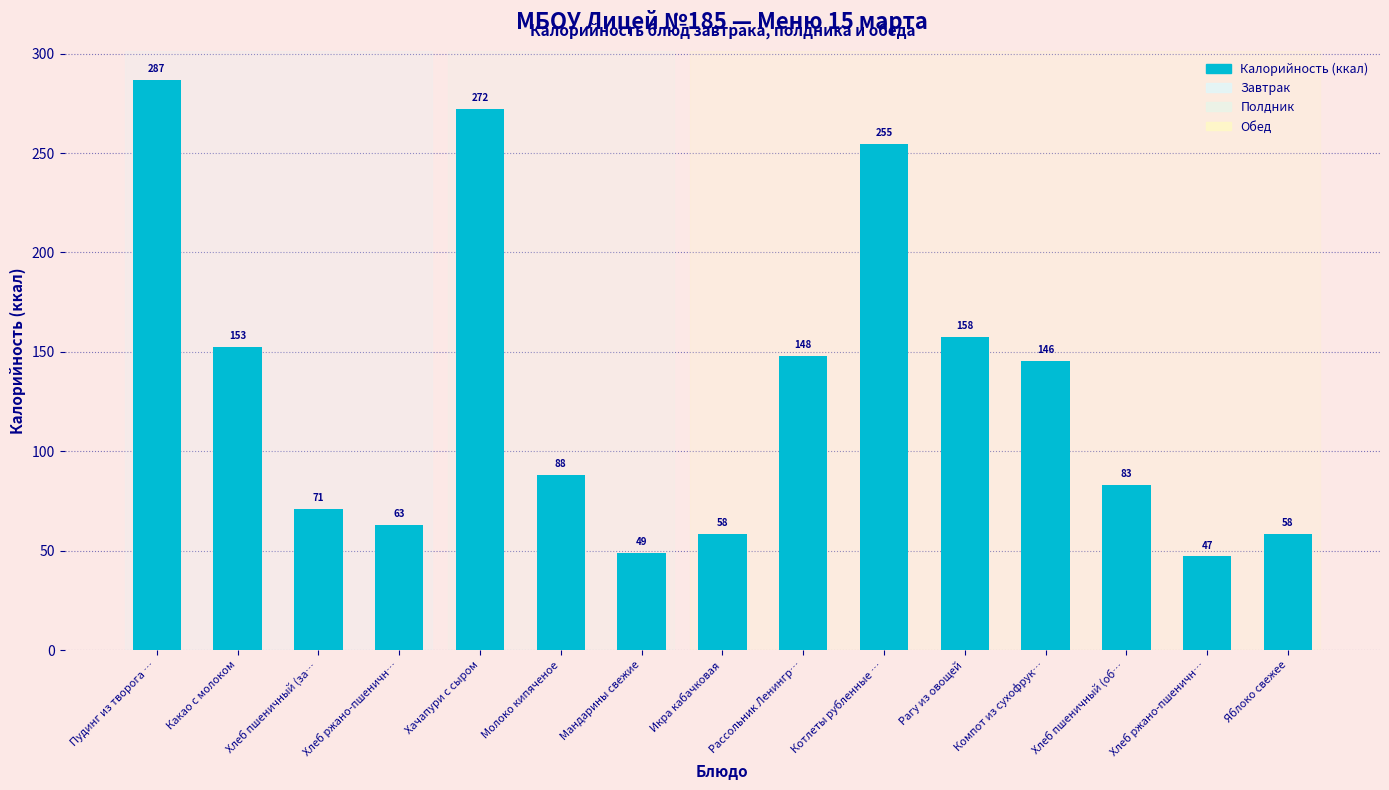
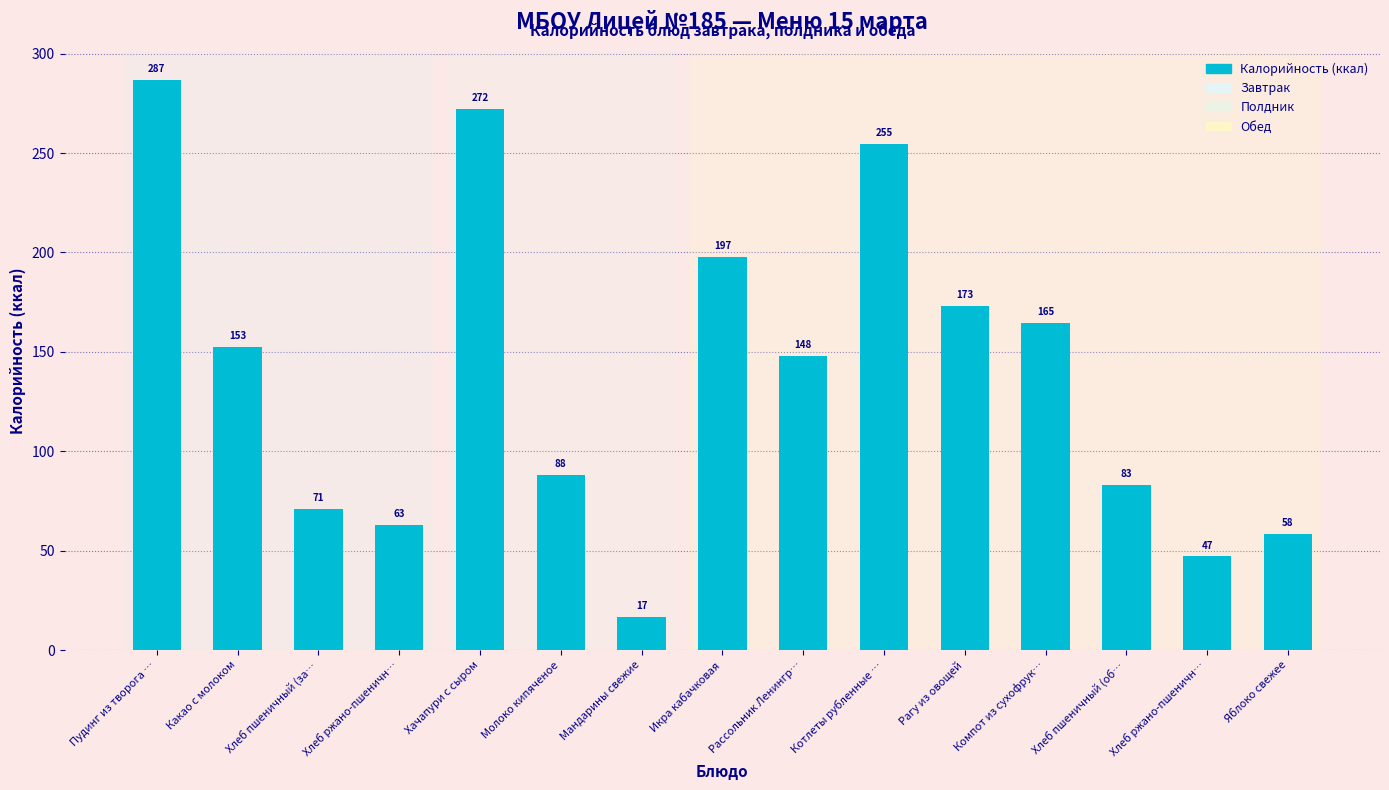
  {
    "Пудинг из творога …": 287,
    "Какао с молоком": 153,
    "Хлеб пшеничный (за…": 71,
    "Хачапури с сыром": 272,
    "Молоко кипяченое": 88,
-   "Мандарины свежие": 49,
-   "Икра кабачковая": 58,
+   "Мандарины свежие": 17,
+   "Икра кабачковая": 197,
    "Рассольник Ленингр…": 148,
    "Котлеты рубленные …": 255,
-   "Рагу из овощей": 158,
-   "Компот из сухофрук…": 146,
+   "Рагу из овощей": 173,
+   "Компот из сухофрук…": 165,
    "Хлеб пшеничный (об…": 83,
    "Яблоко свежее": 58
  }
